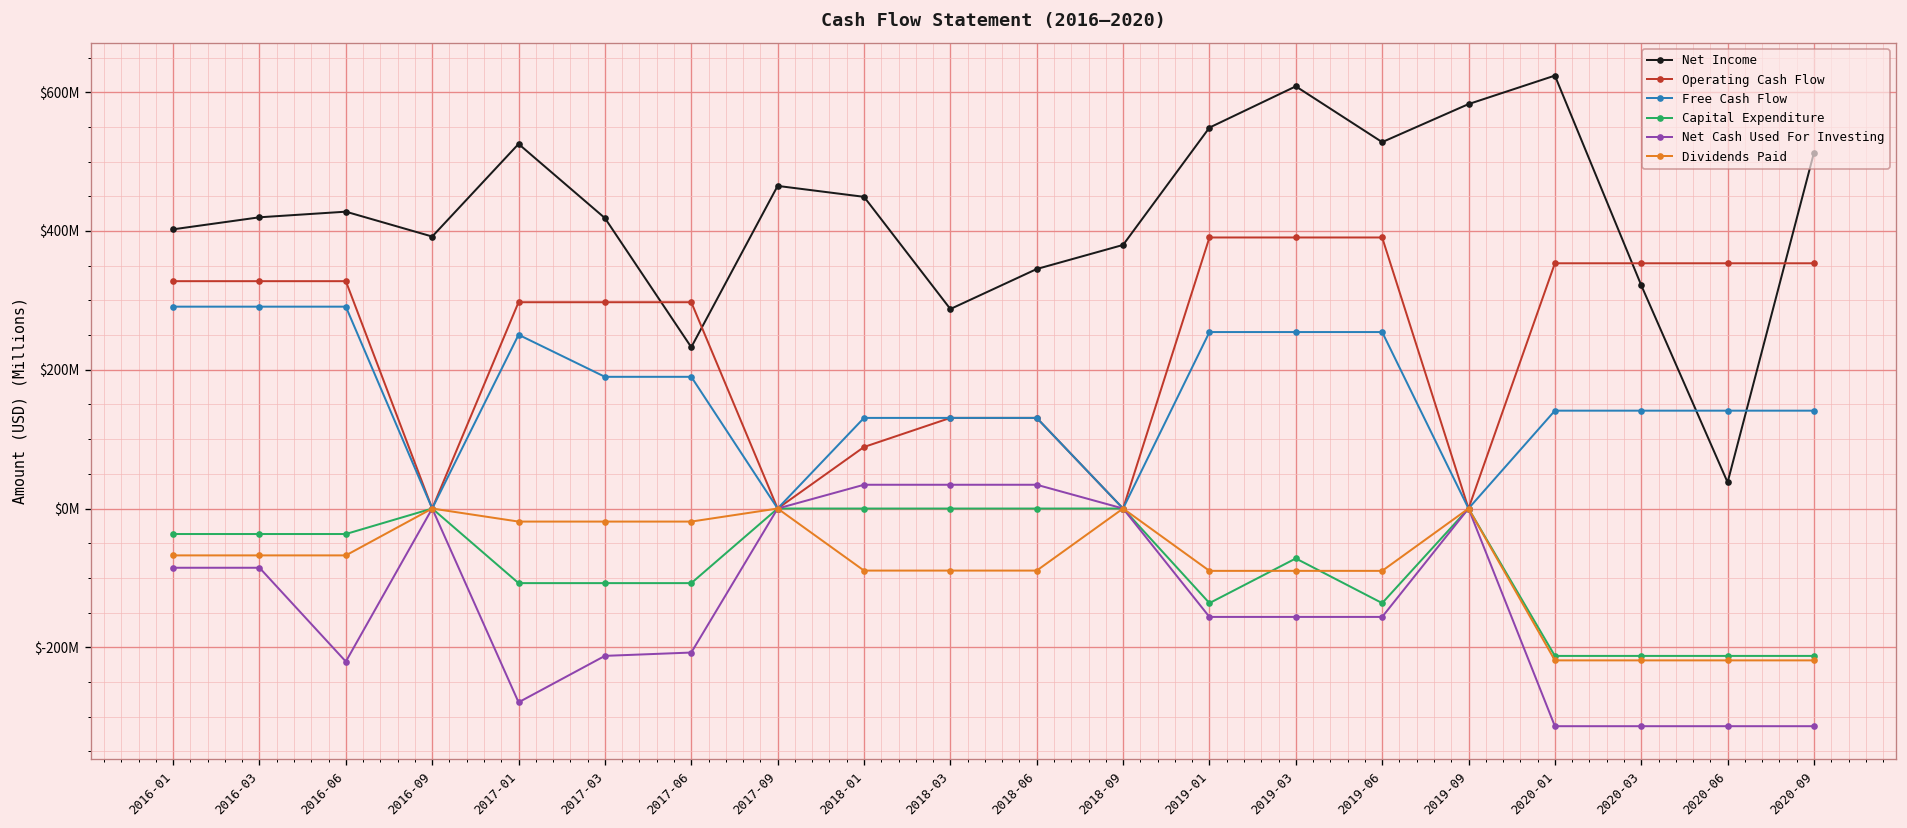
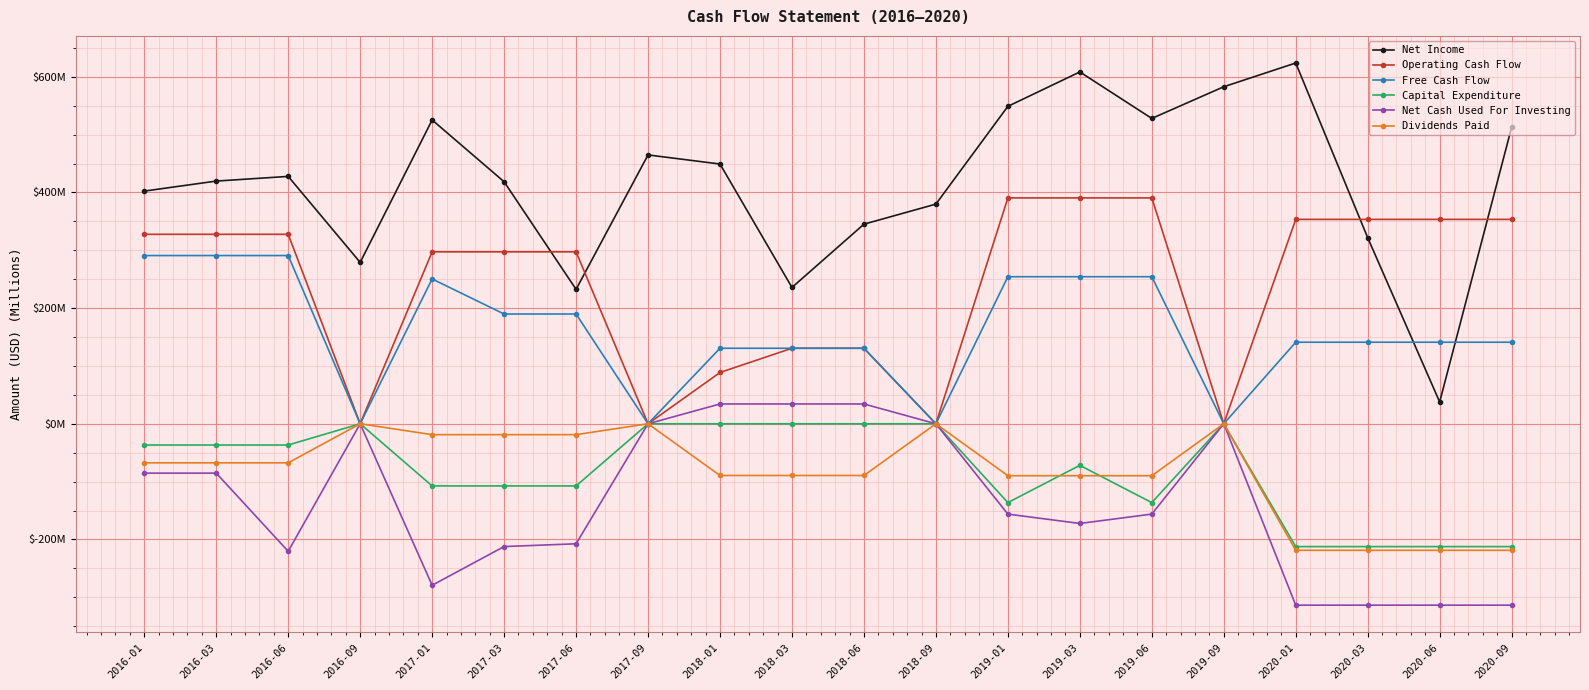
  {
    "Net Income": {
      "2016-01": "$400000000",
      "2016-03": "$420000000",
      "2016-06": "$430000000",
-     "2016-09": "$390000000",
+     "2016-09": "$280000000",
      "2017-01": "$530000000",
      "2017-03": "$420000000",
      "2017-06": "$230000000",
      "2017-09": "$460000000",
      "2018-01": "$450000000",
-     "2018-03": "$290000000",
+     "2018-03": "$240000000",
      "2018-06": "$350000000",
      "2018-09": "$380000000",
      "2019-01": "$550000000",
      "2019-03": "$610000000",
      "2019-06": "$530000000",
      "2019-09": "$580000000",
      "2020-01": "$620000000",
      "2020-03": "$320000000",
      "2020-06": "$40000000"
    },
    "Operating Cash Flow": {
      "2016-01": "$330000000",
      "2016-03": "$330000000",
      "2016-06": "$330000000",
      "2017-01": "$300000000",
      "2017-03": "$300000000",
      "2017-06": "$300000000",
      "2018-01": "$90000000",
      "2019-01": "$390000000",
      "2019-03": "$390000000",
      "2019-06": "$390000000",
      "2020-01": "$350000000",
      "2020-03": "$350000000",
      "2020-06": "$350000000",
      "2020-09": "$350000000"
    },
    "Free Cash Flow": {
      "2016-01": "$290000000",
      "2016-03": "$290000000",
      "2016-06": "$290000000",
      "2017-01": "$250000000",
      "2017-03": "$190000000",
      "2017-06": "$190000000",
      "2018-01": "$130000000",
      "2019-01": "$250000000",
      "2019-03": "$250000000",
      "2019-06": "$250000000",
      "2020-01": "$140000000",
      "2020-03": "$140000000",
      "2020-06": "$140000000",
      "2020-09": "$140000000"
    },
    "Capital Expenditure": {
      "2016-01": "$-40000000",
      "2016-03": "$-40000000",
      "2016-06": "$-40000000",
      "2017-01": "$-110000000",
      "2017-03": "$-110000000",
      "2017-06": "$-110000000",
      "2018-01": "$0",
      "2018-03": "$0",
      "2018-06": "$0",
      "2019-01": "$-140000000",
      "2019-03": "$-70000000",
      "2019-06": "$-140000000",
      "2020-01": "$-210000000",
      "2020-03": "$-210000000",
      "2020-06": "$-210000000",
      "2020-09": "$-210000000"
    },
    "Net Cash Used For Investing": {
      "2016-01": "$-90000000",
      "2016-03": "$-90000000",
      "2016-06": "$-220000000",
      "2017-01": "$-280000000",
      "2017-03": "$-210000000",
      "2017-06": "$-210000000",
      "2018-01": "$30000000",
      "2018-03": "$30000000",
      "2018-06": "$30000000",
      "2019-01": "$-160000000",
-     "2019-03": "$-160000000",
+     "2019-03": "$-170000000",
      "2019-06": "$-160000000",
      "2020-01": "$-310000000",
      "2020-03": "$-310000000",
      "2020-06": "$-310000000",
      "2020-09": "$-310000000"
    },
    "Dividends Paid": {
      "2016-01": "$-70000000",
      "2016-03": "$-70000000",
      "2016-06": "$-70000000",
      "2017-01": "$-20000000",
      "2017-03": "$-20000000",
      "2017-06": "$-20000000",
      "2018-01": "$-90000000",
      "2018-03": "$-90000000",
      "2018-06": "$-90000000",
      "2019-01": "$-90000000",
      "2019-03": "$-90000000",
      "2019-06": "$-90000000",
      "2020-01": "$-220000000",
      "2020-03": "$-220000000",
      "2020-06": "$-220000000",
      "2020-09": "$-220000000"
    }
  }
